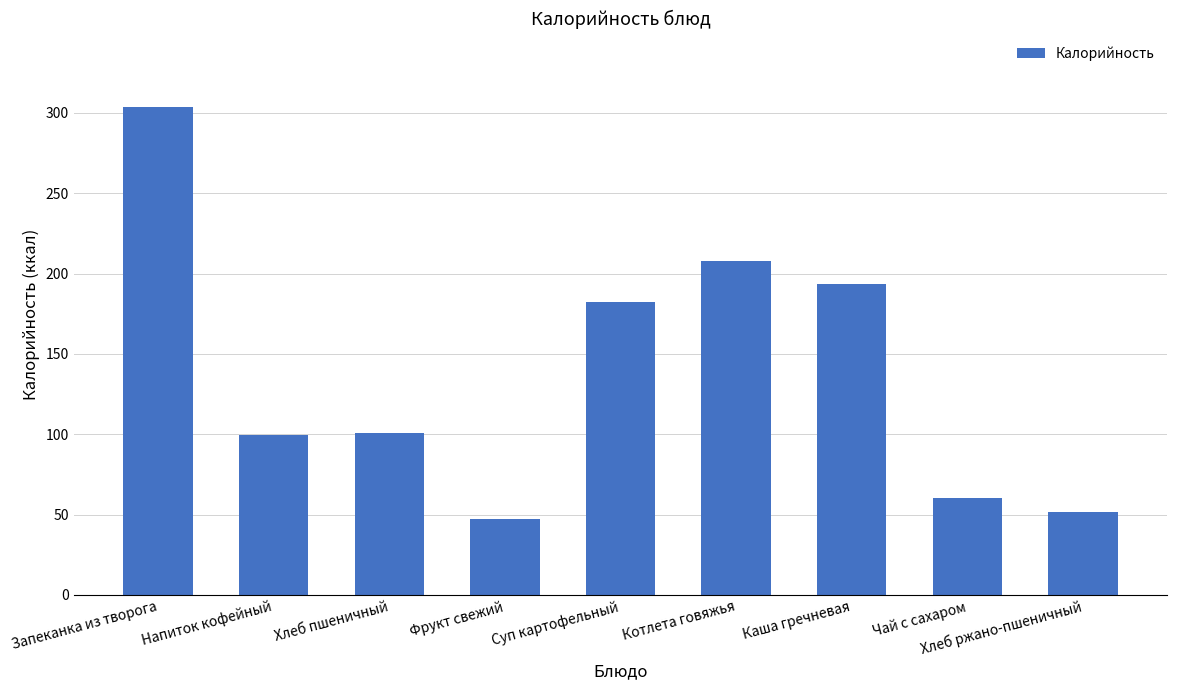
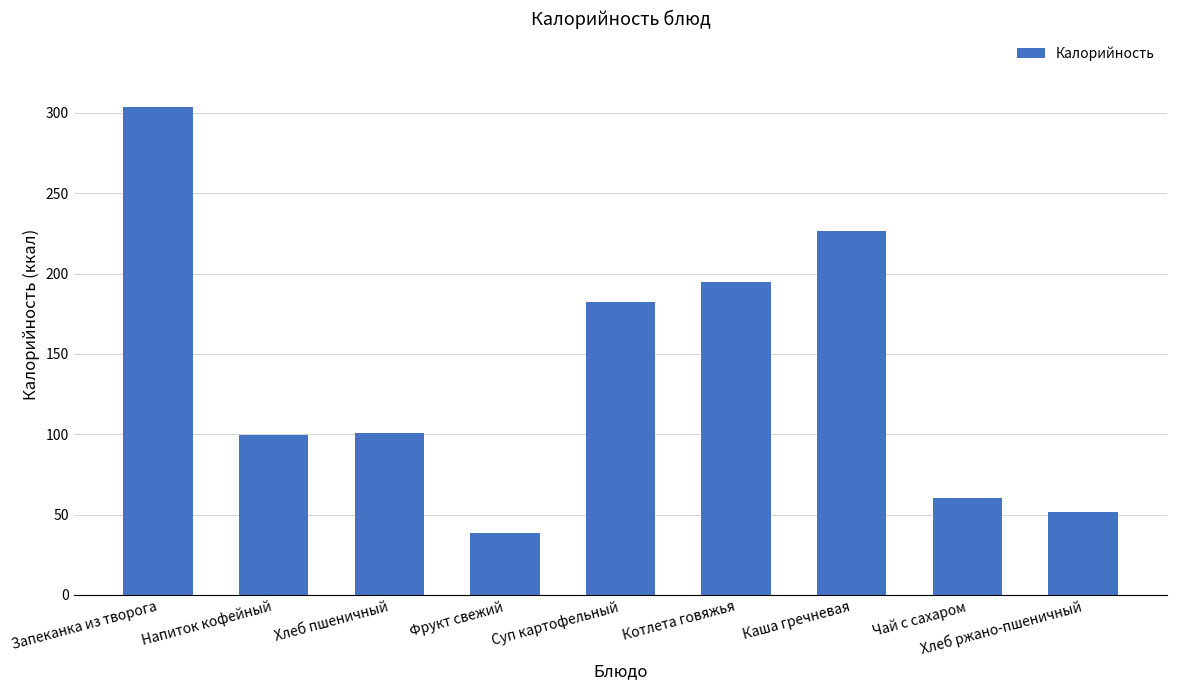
  {
    "Запеканка из творога": 304,
    "Напиток кофейный": 99,
    "Хлеб пшеничный": 101,
-   "Фрукт свежий": 47,
+   "Фрукт свежий": 39,
    "Суп картофельный": 182,
-   "Котлета говяжья": 208,
-   "Каша гречневая": 193,
+   "Котлета говяжья": 195,
+   "Каша гречневая": 226,
    "Чай с сахаром": 60,
    "Хлеб ржано-пшеничный": 52
  }
